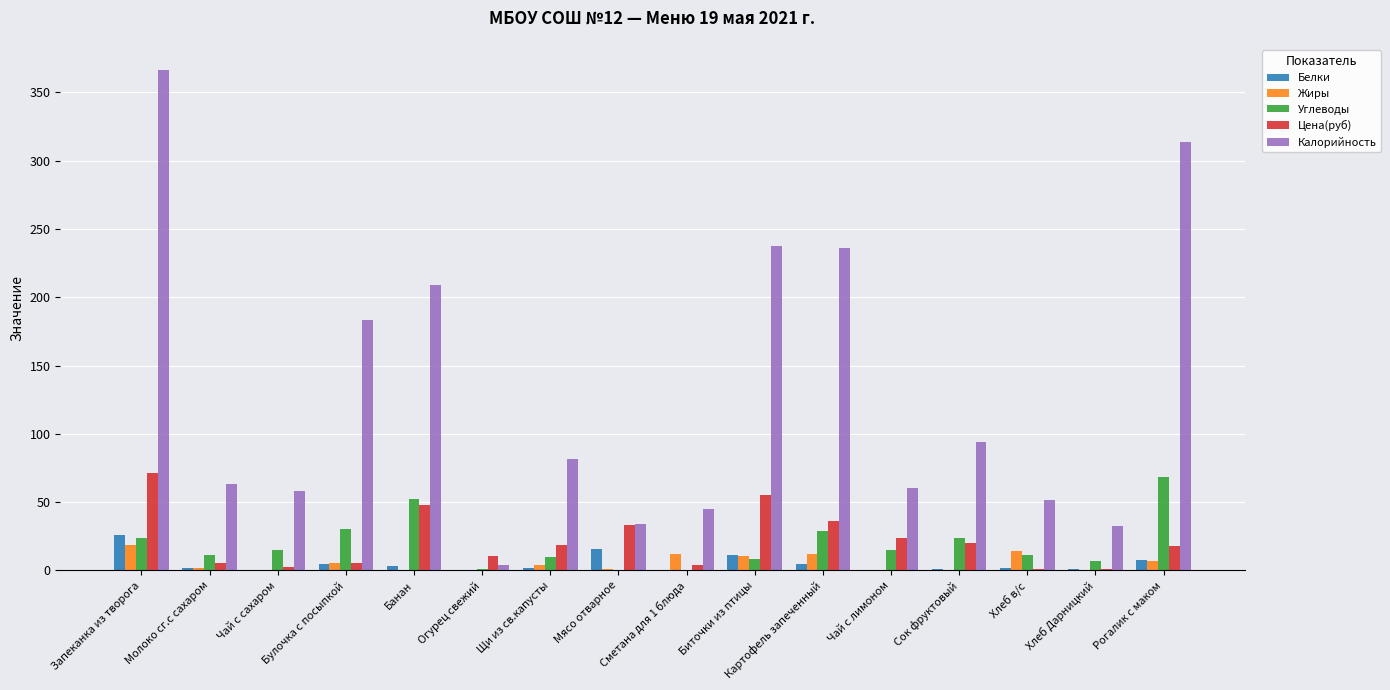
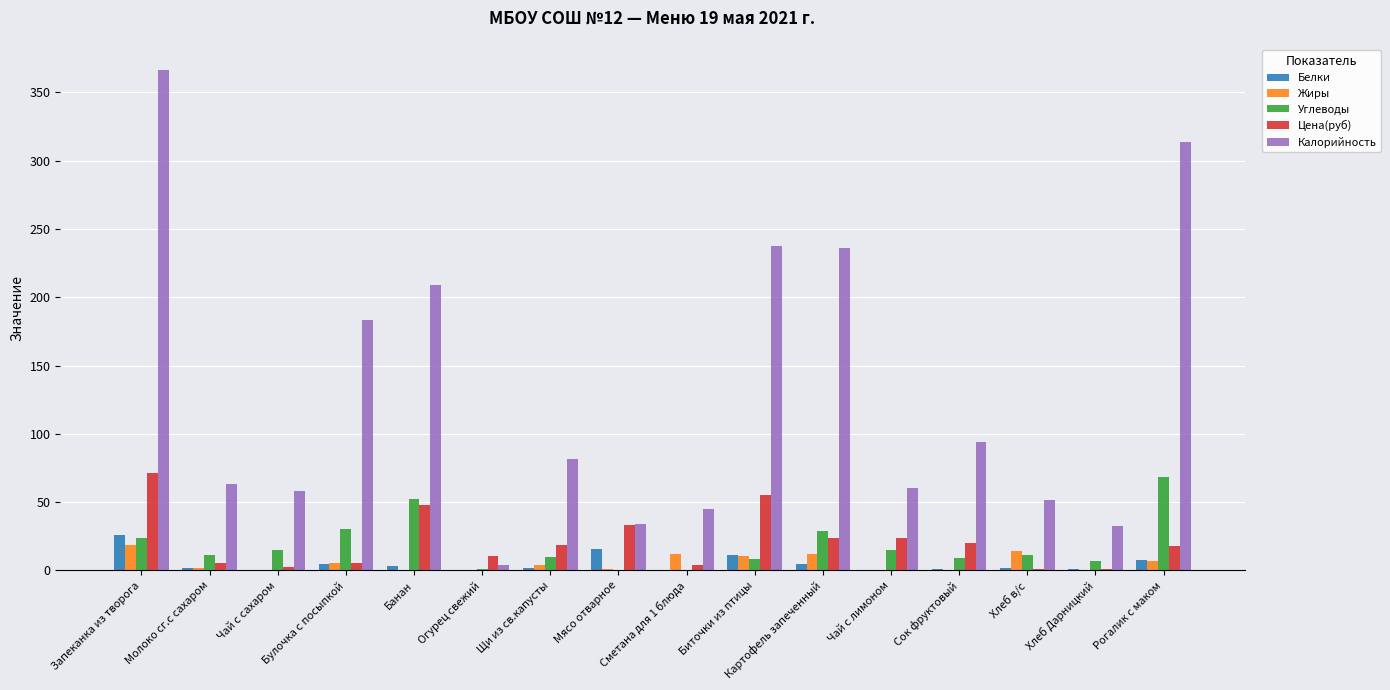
  {
    "Белки": {
      "Запеканка из творога": 26,
      "Булочка с посыпкой": 4,
      "Банан": 3,
      "Щи из св.капусты": 2,
      "Мясо отварное": 15,
      "Биточки из птицы": 11,
      "Картофель запеченный": 5,
      "Рогалик с маком": 7
    },
    "Жиры": {
      "Запеканка из творога": 19,
      "Чай с сахаром": 0,
      "Булочка с посыпкой": 6,
      "Банан": 0,
      "Огурец свежий": 0,
      "Щи из св.капусты": 4,
      "Сметана для 1 блюда": 12,
      "Биточки из птицы": 10,
      "Картофель запеченный": 12,
      "Чай с лимоном": 0,
      "Сок фруктовый": 0,
      "Хлеб в/с": 14,
      "Рогалик с маком": 7
    },
    "Углеводы": {
      "Запеканка из творога": 24,
      "Молоко сг.с сахаром": 11,
      "Чай с сахаром": 15,
      "Булочка с посыпкой": 31,
      "Банан": 52,
      "Щи из св.капусты": 10,
      "Мясо отварное": 0,
      "Биточки из птицы": 9,
      "Картофель запеченный": 29,
      "Чай с лимоном": 15,
-     "Сок фруктовый": 23,
+     "Сок фруктовый": 9,
      "Хлеб в/с": 12,
      "Хлеб Дарницкий": 7,
      "Рогалик с маком": 68
    },
    "Цена(руб)": {
      "Запеканка из творога": 71,
      "Молоко сг.с сахаром": 6,
      "Чай с сахаром": 3,
      "Булочка с посыпкой": 6,
      "Банан": 48,
      "Огурец свежий": 10,
      "Щи из св.капусты": 18,
      "Мясо отварное": 33,
      "Сметана для 1 блюда": 4,
      "Биточки из птицы": 55,
-     "Картофель запеченный": 36,
+     "Картофель запеченный": 23,
      "Чай с лимоном": 24,
      "Сок фруктовый": 20,
      "Рогалик с маком": 18
    },
    "Калорийность": {
      "Запеканка из творога": 367,
      "Молоко сг.с сахаром": 63,
      "Чай с сахаром": 58,
      "Булочка с посыпкой": 183,
      "Банан": 209,
      "Огурец свежий": 4,
      "Щи из св.капусты": 81,
      "Мясо отварное": 34,
      "Сметана для 1 блюда": 45,
      "Биточки из птицы": 238,
      "Картофель запеченный": 236,
      "Чай с лимоном": 60,
      "Сок фруктовый": 94,
      "Хлеб в/с": 51,
      "Хлеб Дарницкий": 32,
      "Рогалик с маком": 314
    }
  }
